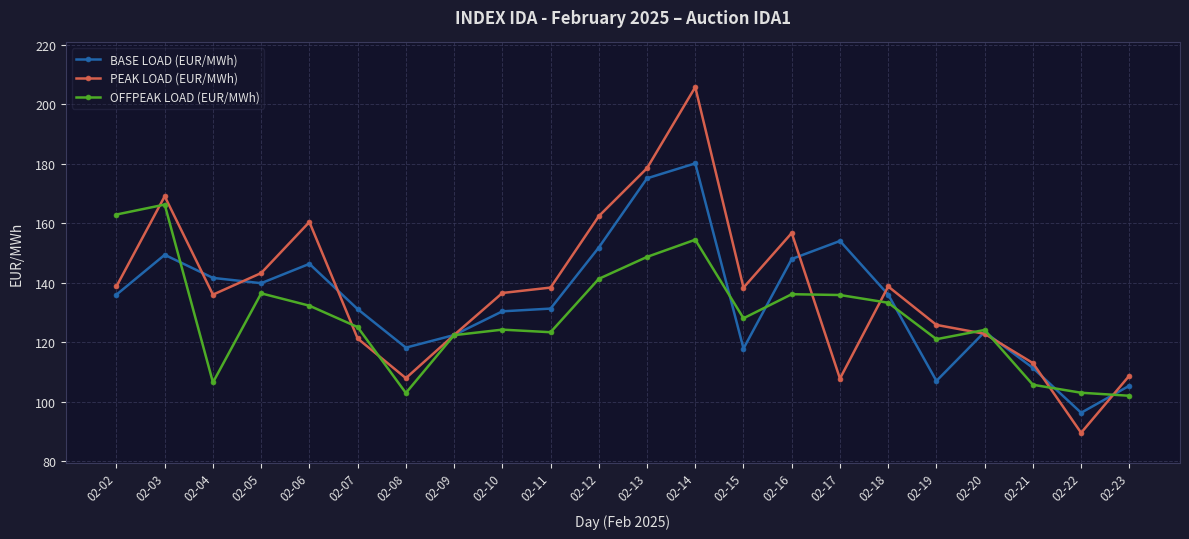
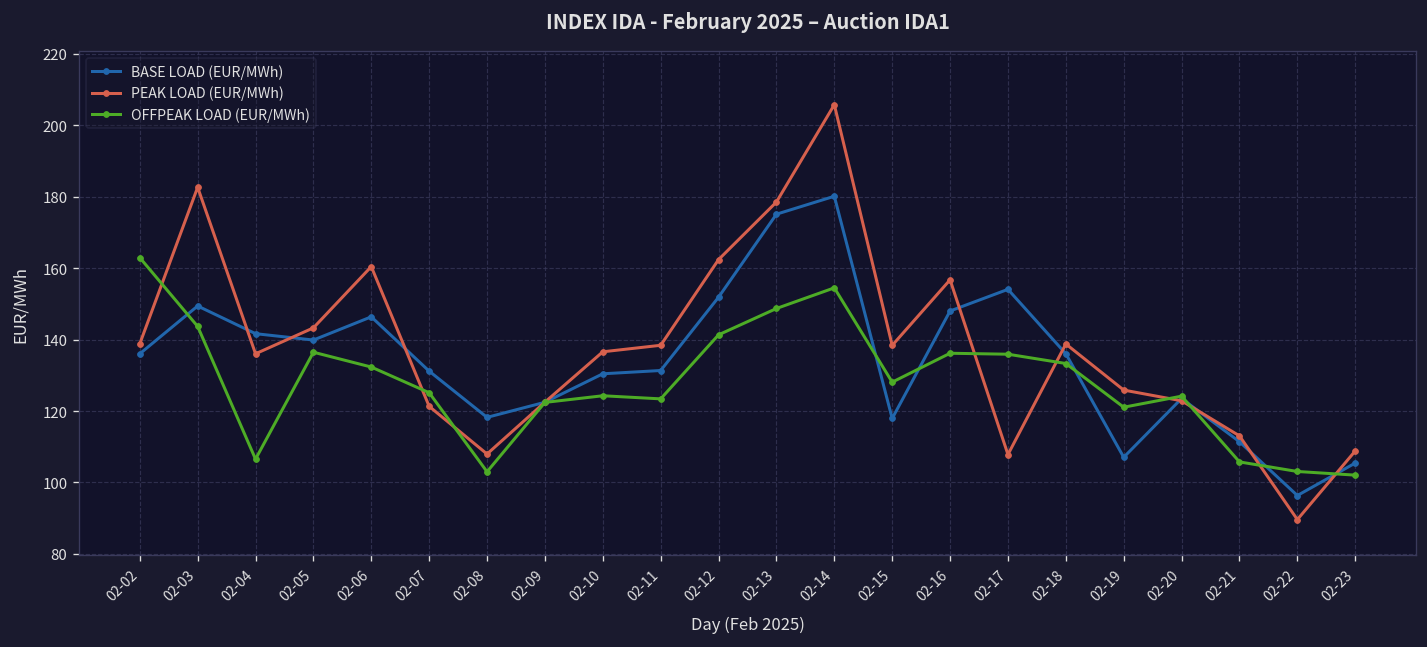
  {
    "BASE LOAD (EUR/MWh)": {
      "02-02": 136,
      "02-03": 149,
      "02-04": 142,
      "02-05": 140,
      "02-06": 146,
      "02-07": 131,
      "02-08": 118,
      "02-10": 130,
      "02-11": 131,
      "02-12": 152,
      "02-13": 175,
      "02-14": 180,
      "02-15": 118,
      "02-16": 148,
      "02-17": 154,
      "02-18": 136,
      "02-19": 107,
      "02-21": 111,
      "02-22": 96,
      "02-23": 105
    },
    "PEAK LOAD (EUR/MWh)": {
      "02-02": 139,
-     "02-03": 169,
+     "02-03": 183,
      "02-04": 136,
      "02-05": 143,
      "02-06": 160,
      "02-07": 121,
      "02-08": 108,
      "02-10": 137,
      "02-11": 138,
      "02-12": 162,
      "02-13": 179,
      "02-14": 206,
      "02-15": 138,
      "02-16": 157,
      "02-17": 108,
      "02-18": 139,
      "02-19": 126,
      "02-21": 113,
      "02-22": 90,
      "02-23": 109
    },
    "OFFPEAK LOAD (EUR/MWh)": {
      "02-02": 163,
-     "02-03": 166,
+     "02-03": 144,
      "02-04": 107,
      "02-05": 136,
      "02-06": 132,
      "02-07": 125,
      "02-08": 103,
      "02-10": 124,
      "02-11": 123,
      "02-12": 141,
      "02-13": 149,
      "02-14": 154,
      "02-15": 128,
      "02-16": 136,
      "02-17": 136,
      "02-18": 133,
      "02-19": 121,
      "02-21": 106,
      "02-22": 103,
      "02-23": 102
    }
  }
